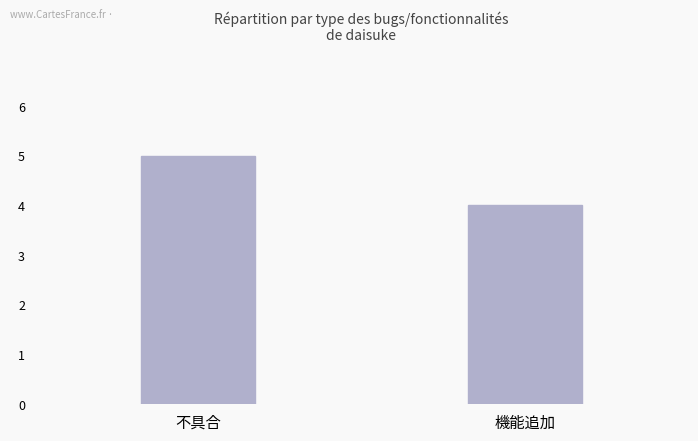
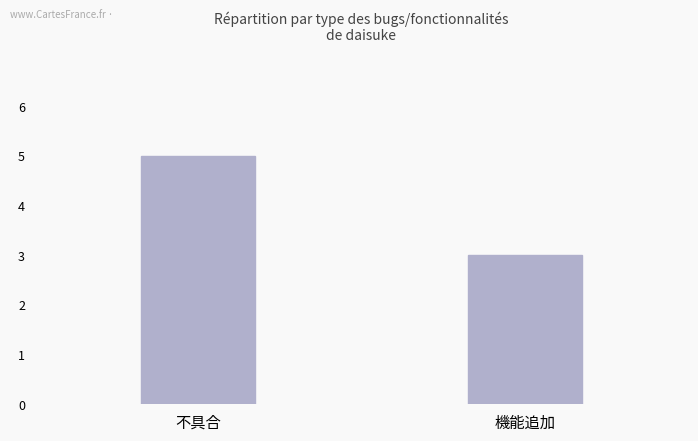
  {
    "不具合": 5,
-   "機能追加": 4
+   "機能追加": 3
  }
